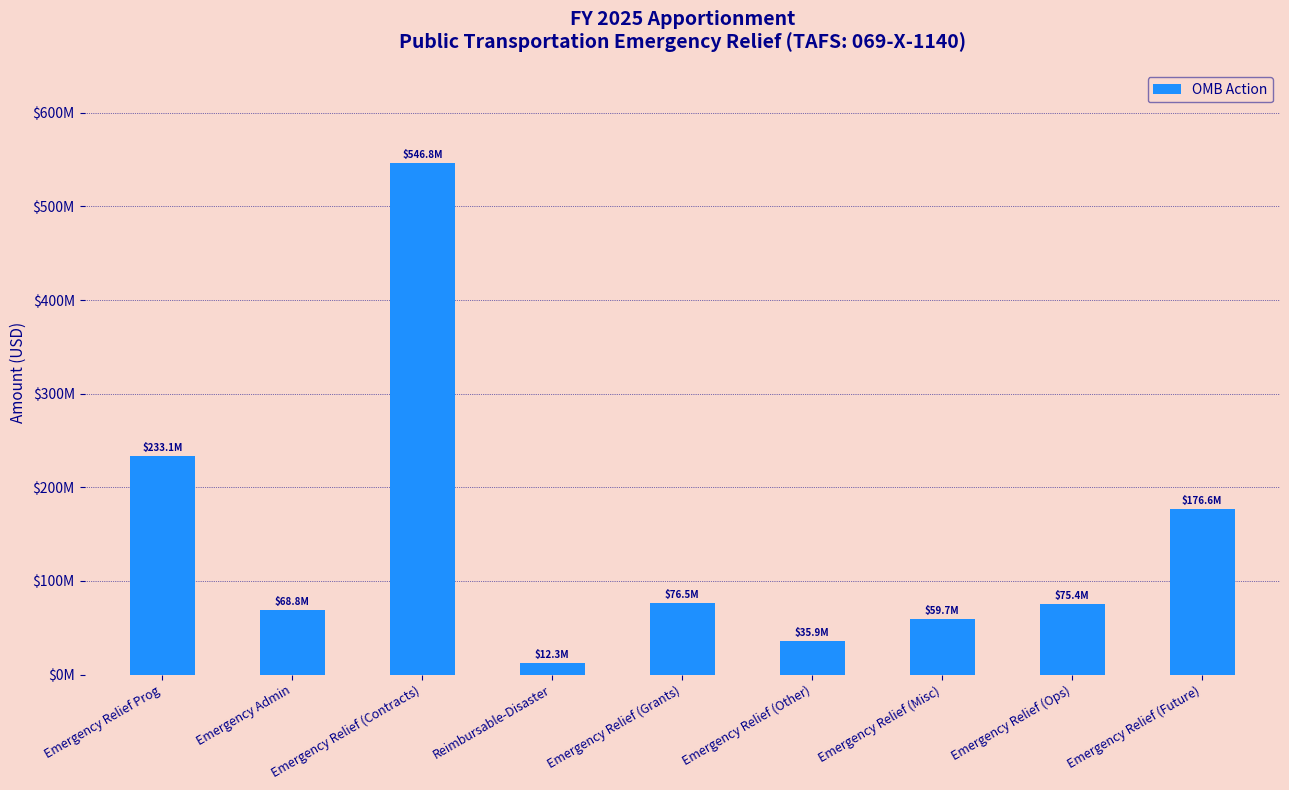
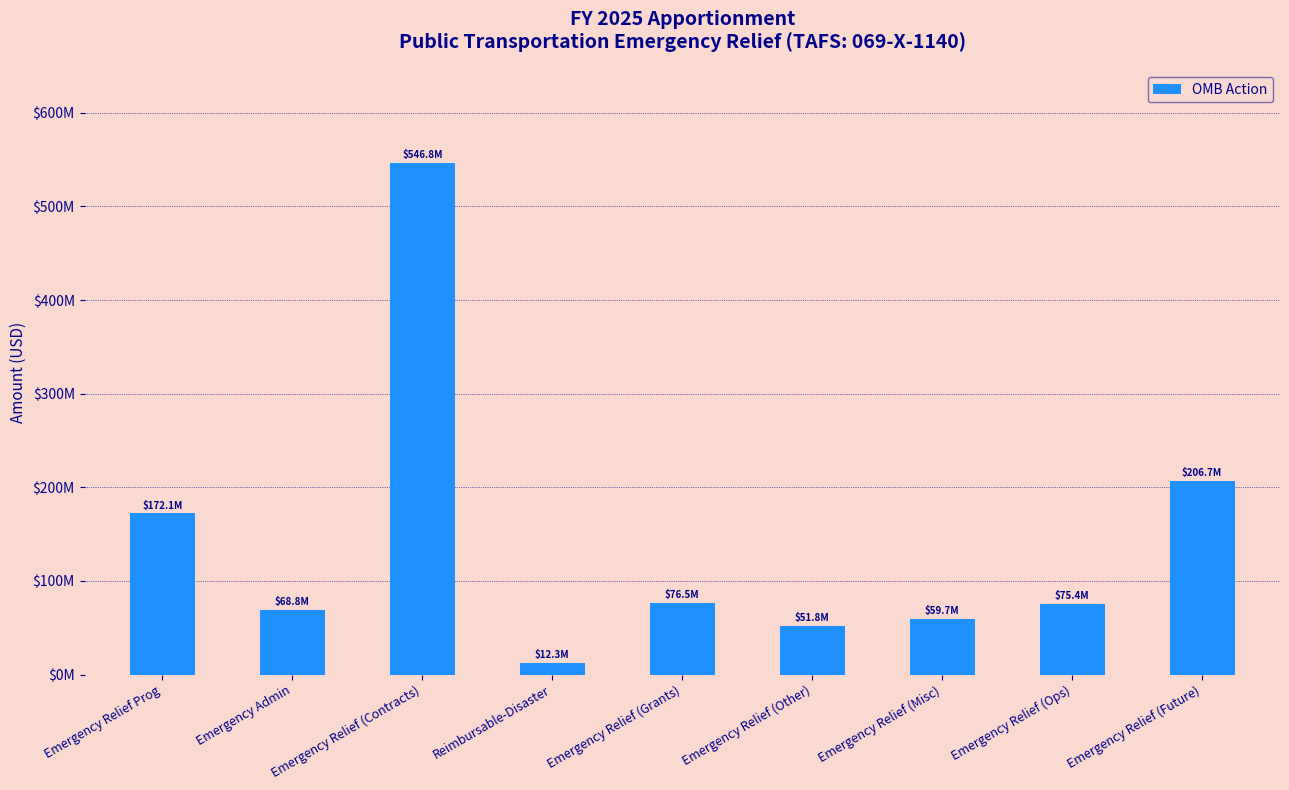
  {
-   "Emergency Relief Prog": "$233.1M",
+   "Emergency Relief Prog": "$172.1M",
    "Emergency Admin": "$68.8M",
    "Emergency Relief (Contracts)": "$546.8M",
    "Reimbursable-Disaster": "$12.3M",
    "Emergency Relief (Grants)": "$76.5M",
-   "Emergency Relief (Other)": "$35.9M",
+   "Emergency Relief (Other)": "$51.8M",
    "Emergency Relief (Misc)": "$59.7M",
    "Emergency Relief (Ops)": "$75.4M",
-   "Emergency Relief (Future)": "$176.6M"
+   "Emergency Relief (Future)": "$206.7M"
  }
